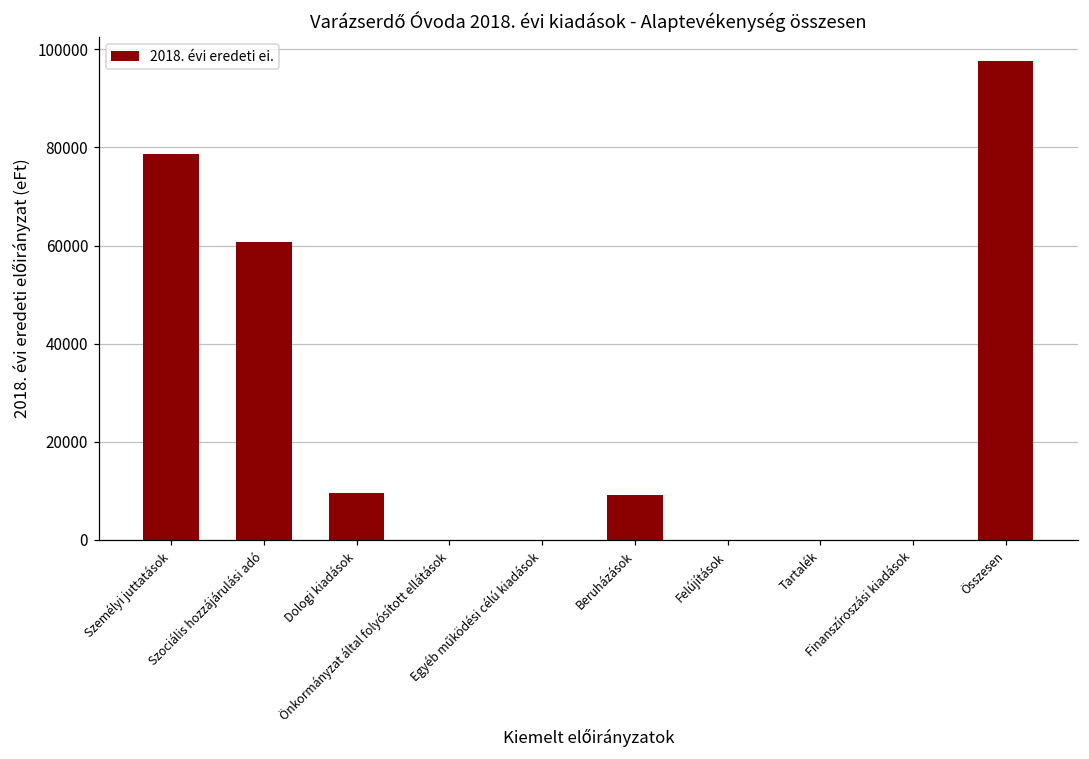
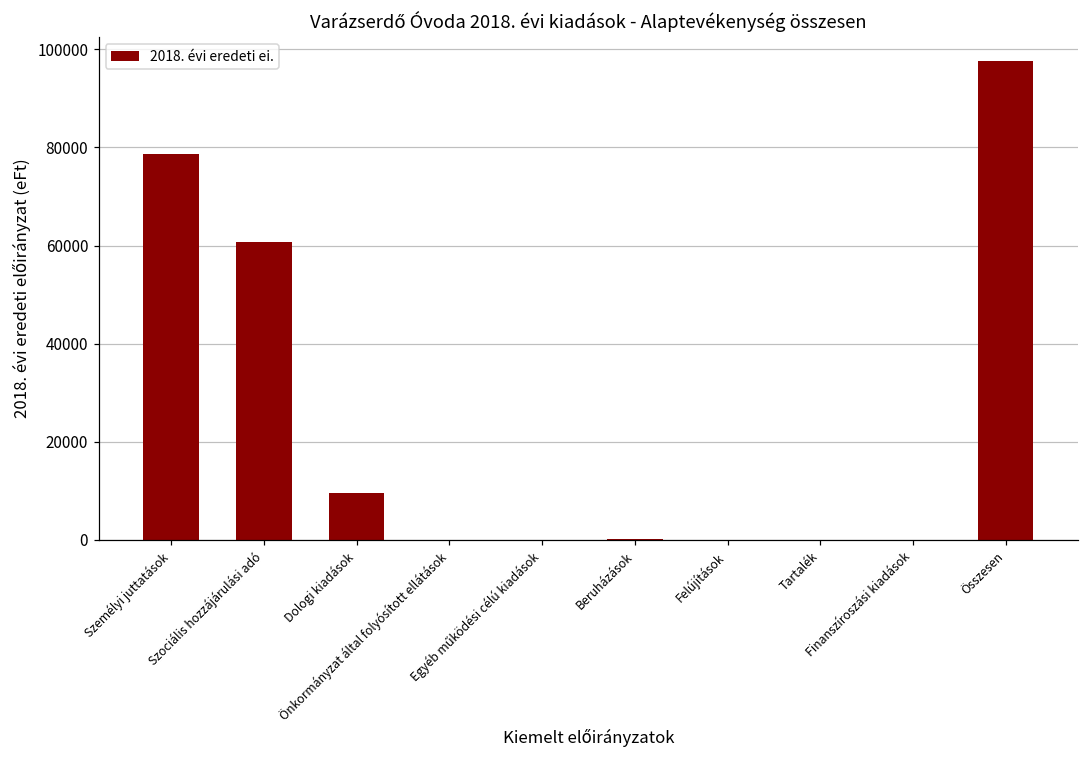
  {
    "Személyi juttatások": 79000,
    "Szociális hozzájárulási adó": 61000,
    "Dologi kiadások": 10000,
    "Önkormányzat által folyósított ellátások": 0,
    "Egyéb működési célú kiadások": 0,
-   "Beruházások": 9000,
+   "Beruházások": 0,
    "Felújítások": 0,
    "Tartalék": 0,
    "Finanszíroszási kiadások": 0,
    "Összesen": 98000
  }
